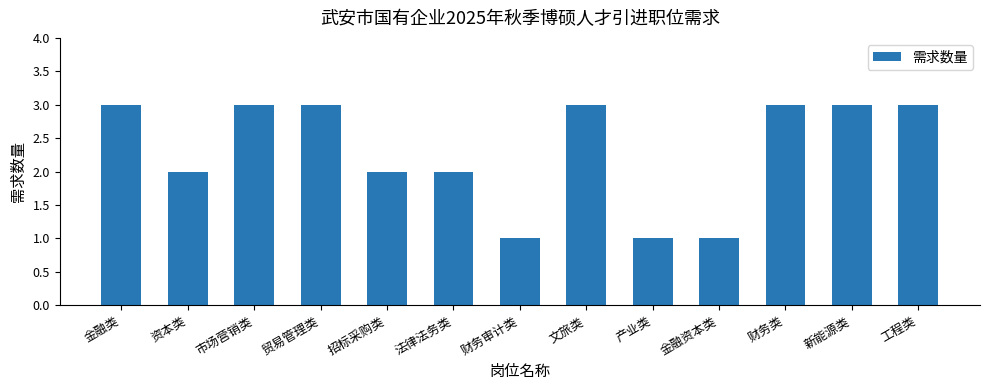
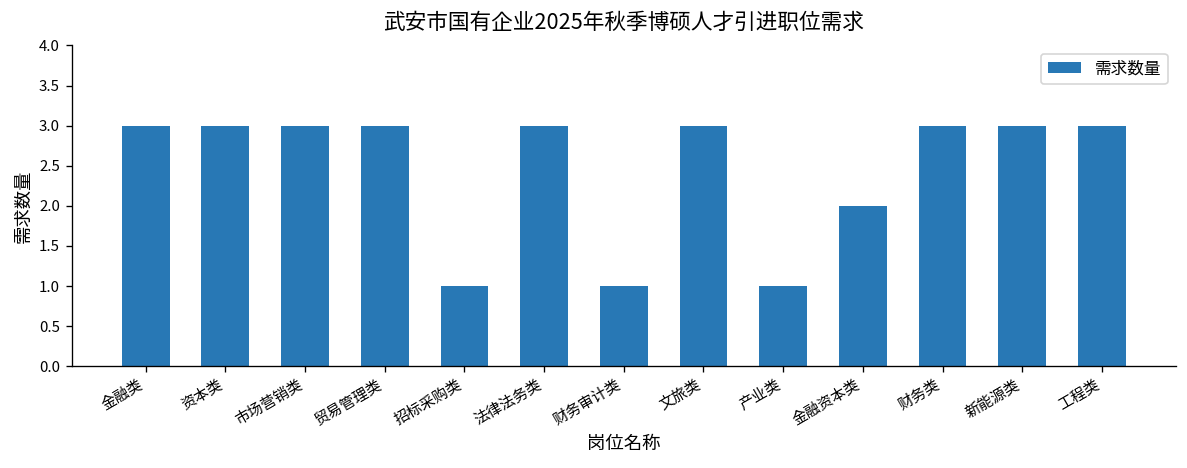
  {
    "金融类": 3,
-   "资本类": 2,
+   "资本类": 3,
    "市场营销类": 3,
    "贸易管理类": 3,
-   "招标采购类": 2,
-   "法律法务类": 2,
+   "招标采购类": 1,
+   "法律法务类": 3,
    "财务审计类": 1,
    "文旅类": 3,
    "产业类": 1,
-   "金融资本类": 1,
+   "金融资本类": 2,
    "财务类": 3,
    "新能源类": 3,
    "工程类": 3
  }
